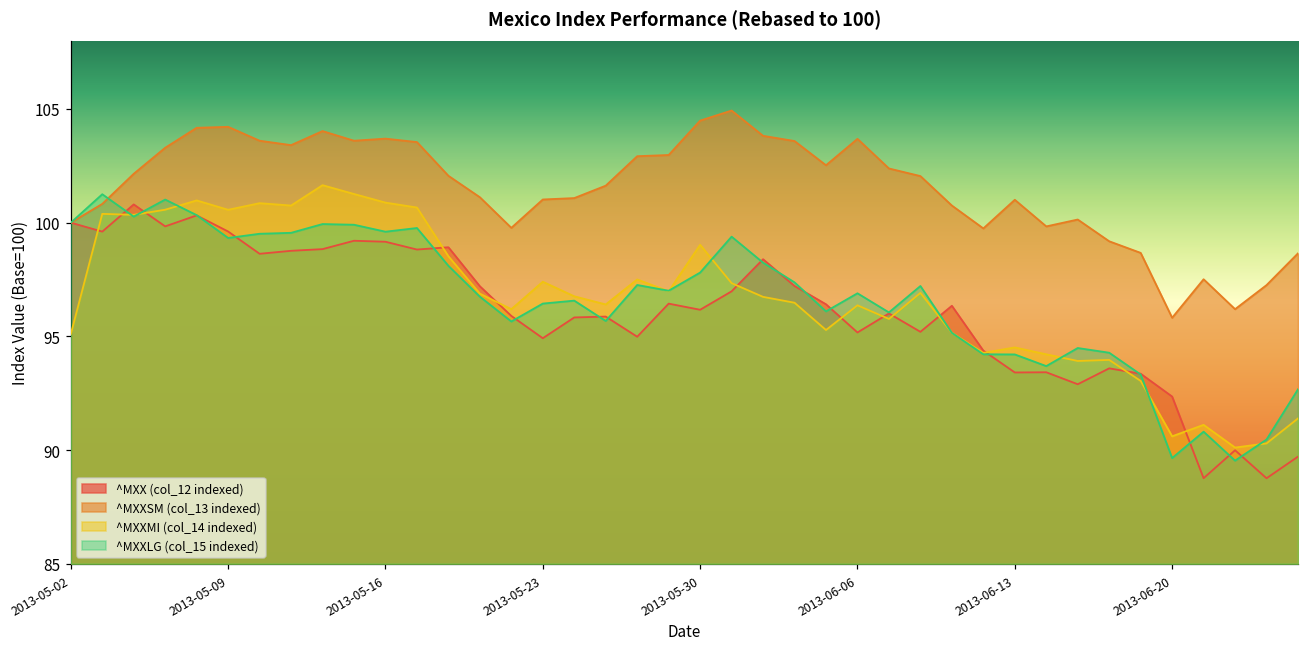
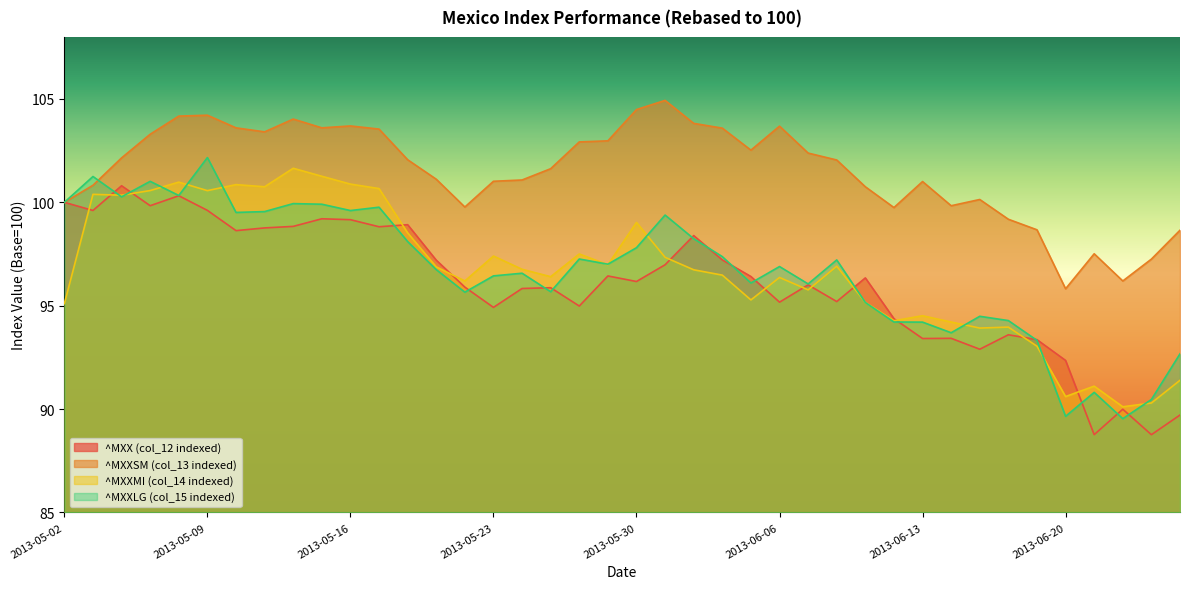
  {
    "^MXXMI (col_14 indexed)": {
      "2013-05-02": 95.1,
      "2013-05-09": 100.6,
      "2013-05-16": 100.9,
      "2013-05-23": 97.4,
      "2013-05-30": 99.0,
      "2013-06-06": 96.4,
      "2013-06-13": 94.5,
      "2013-06-20": 90.6
    },
    "^MXXLG (col_15 indexed)": {
-     "2013-05-09": 99.3,
+     "2013-05-09": 102.2,
      "2013-05-16": 99.6,
      "2013-05-23": 96.4,
      "2013-05-30": 97.8,
      "2013-06-06": 96.9,
      "2013-06-13": 94.2,
      "2013-06-20": 89.7
    }
  }
